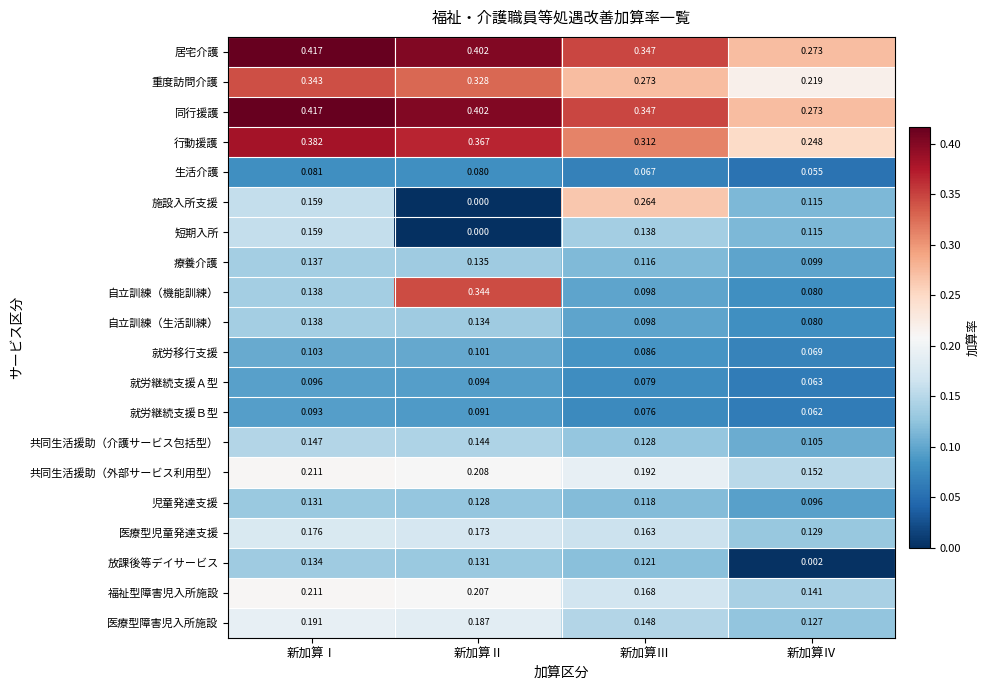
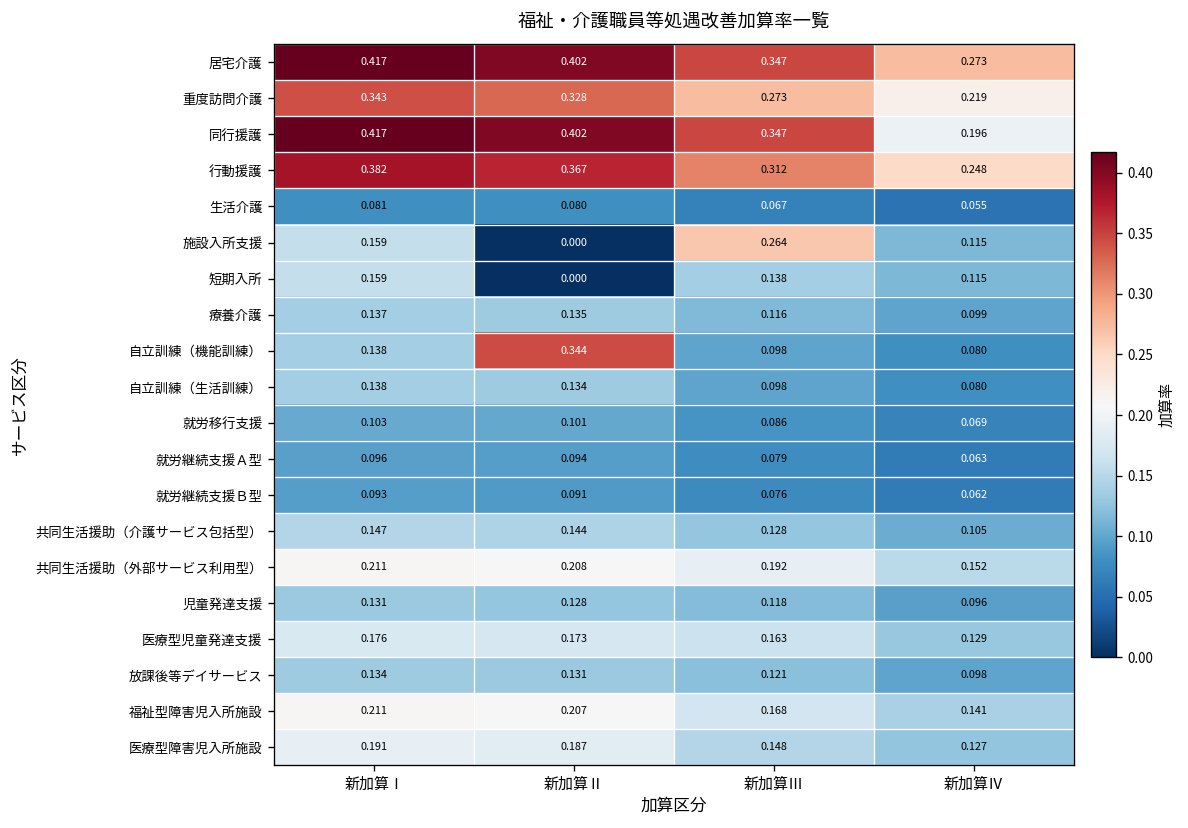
  {
    "居宅介護": {
      "新加算Ⅰ": 0.417,
      "新加算Ⅱ": 0.402,
      "新加算Ⅲ": 0.347,
      "新加算Ⅳ": 0.273
    },
    "重度訪問介護": {
      "新加算Ⅰ": 0.343,
      "新加算Ⅱ": 0.328,
      "新加算Ⅲ": 0.273,
      "新加算Ⅳ": 0.219
    },
    "同行援護": {
      "新加算Ⅰ": 0.417,
      "新加算Ⅱ": 0.402,
      "新加算Ⅲ": 0.347,
-     "新加算Ⅳ": 0.273
+     "新加算Ⅳ": 0.196
    },
    "行動援護": {
      "新加算Ⅰ": 0.382,
      "新加算Ⅱ": 0.367,
      "新加算Ⅲ": 0.312,
      "新加算Ⅳ": 0.248
    },
    "生活介護": {
      "新加算Ⅰ": 0.081,
      "新加算Ⅱ": 0.080,
      "新加算Ⅲ": 0.067,
      "新加算Ⅳ": 0.055
    },
    "施設入所支援": {
      "新加算Ⅰ": 0.159,
      "新加算Ⅱ": 0.000,
      "新加算Ⅲ": 0.264,
      "新加算Ⅳ": 0.115
    },
    "短期入所": {
      "新加算Ⅰ": 0.159,
      "新加算Ⅱ": 0.000,
      "新加算Ⅲ": 0.138,
      "新加算Ⅳ": 0.115
    },
    "療養介護": {
      "新加算Ⅰ": 0.137,
      "新加算Ⅱ": 0.135,
      "新加算Ⅲ": 0.116,
      "新加算Ⅳ": 0.099
    },
    "自立訓練（機能訓練）": {
      "新加算Ⅰ": 0.138,
      "新加算Ⅱ": 0.344,
      "新加算Ⅲ": 0.098,
      "新加算Ⅳ": 0.080
    },
    "自立訓練（生活訓練）": {
      "新加算Ⅰ": 0.138,
      "新加算Ⅱ": 0.134,
      "新加算Ⅲ": 0.098,
      "新加算Ⅳ": 0.080
    },
    "就労移行支援": {
      "新加算Ⅰ": 0.103,
      "新加算Ⅱ": 0.101,
      "新加算Ⅲ": 0.086,
      "新加算Ⅳ": 0.069
    },
    "就労継続支援Ａ型": {
      "新加算Ⅰ": 0.096,
      "新加算Ⅱ": 0.094,
      "新加算Ⅲ": 0.079,
      "新加算Ⅳ": 0.063
    },
    "就労継続支援Ｂ型": {
      "新加算Ⅰ": 0.093,
      "新加算Ⅱ": 0.091,
      "新加算Ⅲ": 0.076,
      "新加算Ⅳ": 0.062
    },
    "共同生活援助（介護サービス包括型）": {
      "新加算Ⅰ": 0.147,
      "新加算Ⅱ": 0.144,
      "新加算Ⅲ": 0.128,
      "新加算Ⅳ": 0.105
    },
    "共同生活援助（外部サービス利用型）": {
      "新加算Ⅰ": 0.211,
      "新加算Ⅱ": 0.208,
      "新加算Ⅲ": 0.192,
      "新加算Ⅳ": 0.152
    },
    "児童発達支援": {
      "新加算Ⅰ": 0.131,
      "新加算Ⅱ": 0.128,
      "新加算Ⅲ": 0.118,
      "新加算Ⅳ": 0.096
    },
    "医療型児童発達支援": {
      "新加算Ⅰ": 0.176,
      "新加算Ⅱ": 0.173,
      "新加算Ⅲ": 0.163,
      "新加算Ⅳ": 0.129
    },
    "放課後等デイサービス": {
      "新加算Ⅰ": 0.134,
      "新加算Ⅱ": 0.131,
      "新加算Ⅲ": 0.121,
-     "新加算Ⅳ": 0.002
+     "新加算Ⅳ": 0.098
    },
    "福祉型障害児入所施設": {
      "新加算Ⅰ": 0.211,
      "新加算Ⅱ": 0.207,
      "新加算Ⅲ": 0.168,
      "新加算Ⅳ": 0.141
    },
    "医療型障害児入所施設": {
      "新加算Ⅰ": 0.191,
      "新加算Ⅱ": 0.187,
      "新加算Ⅲ": 0.148,
      "新加算Ⅳ": 0.127
    }
  }
